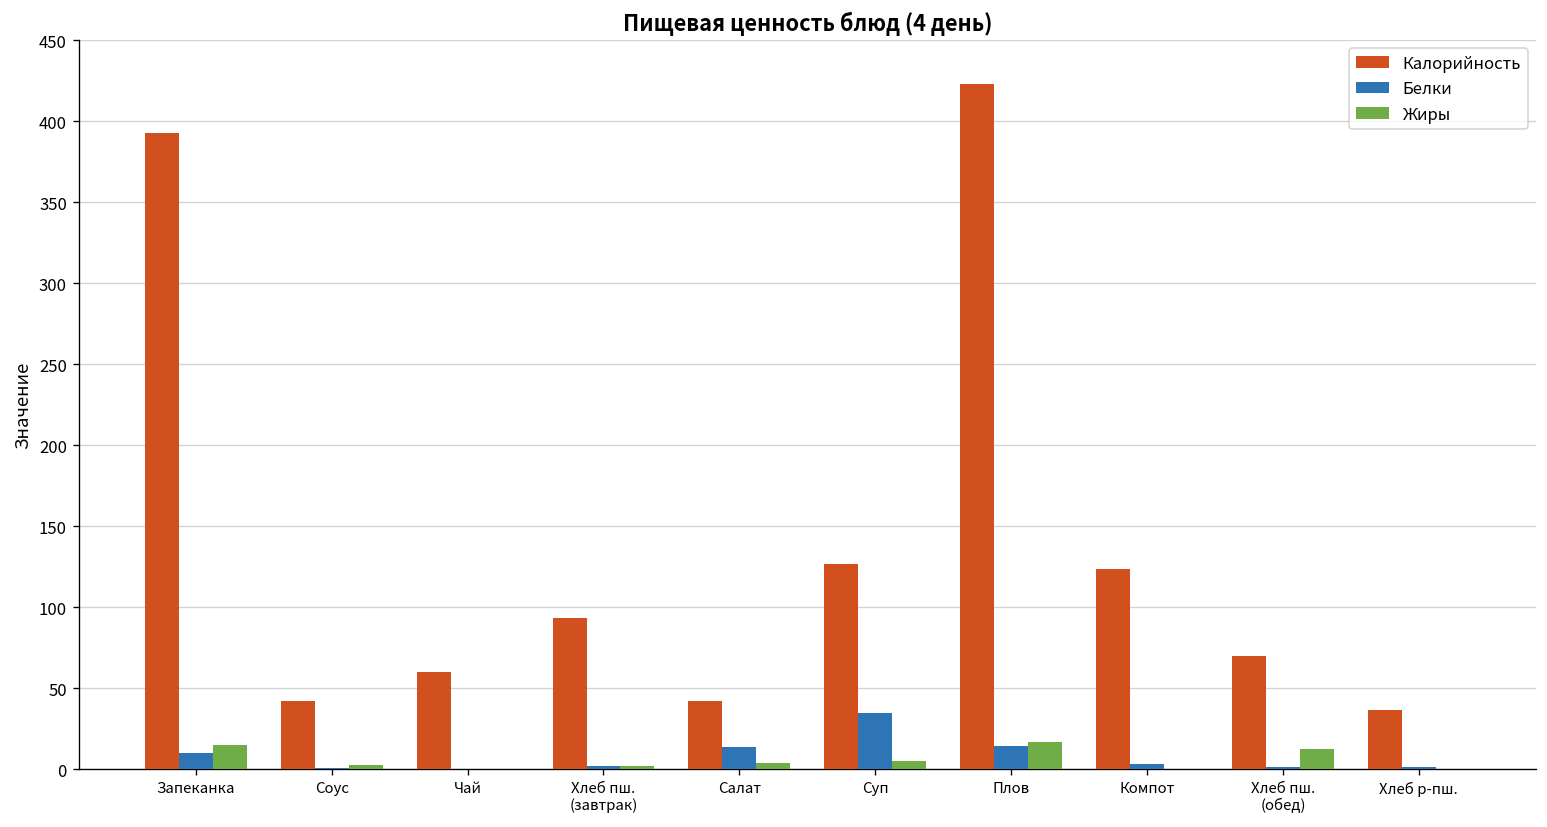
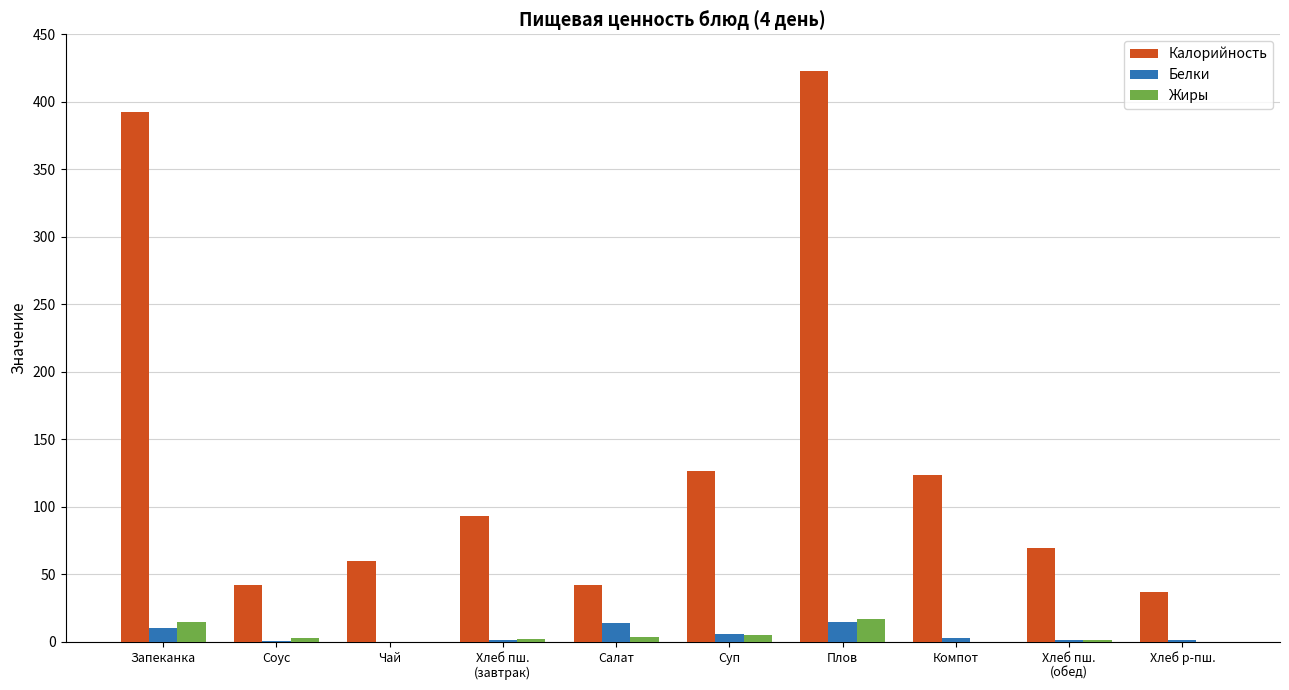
  {
    "Калорийность": {
      "Запеканка": 392,
      "Соус": 42,
      "Чай": 60,
      "Хлеб пш. (завтрак)": 93,
      "Салат": 42,
      "Суп": 127,
      "Плов": 423,
      "Компот": 124,
      "Хлеб пш. (обед)": 70,
      "Хлеб р-пш.": 37
    },
    "Белки": {
      "Запеканка": 10,
      "Салат": 14,
-     "Суп": 35,
+     "Суп": 6,
      "Плов": 15,
      "Компот": 3
    },
    "Жиры": {
      "Запеканка": 15,
      "Соус": 3,
      "Хлеб пш. (завтрак)": 2,
      "Салат": 4,
      "Суп": 5,
      "Плов": 17,
      "Компот": 0,
-     "Хлеб пш. (обед)": 13
+     "Хлеб пш. (обед)": 2
    }
  }
